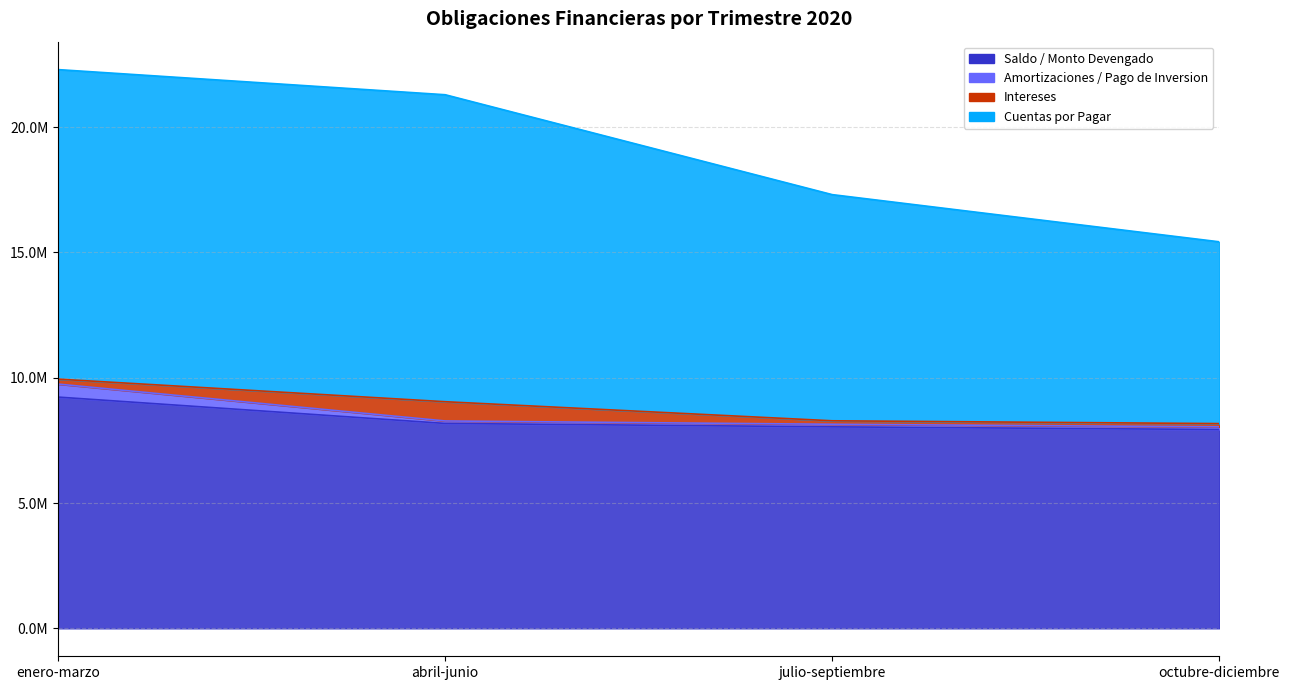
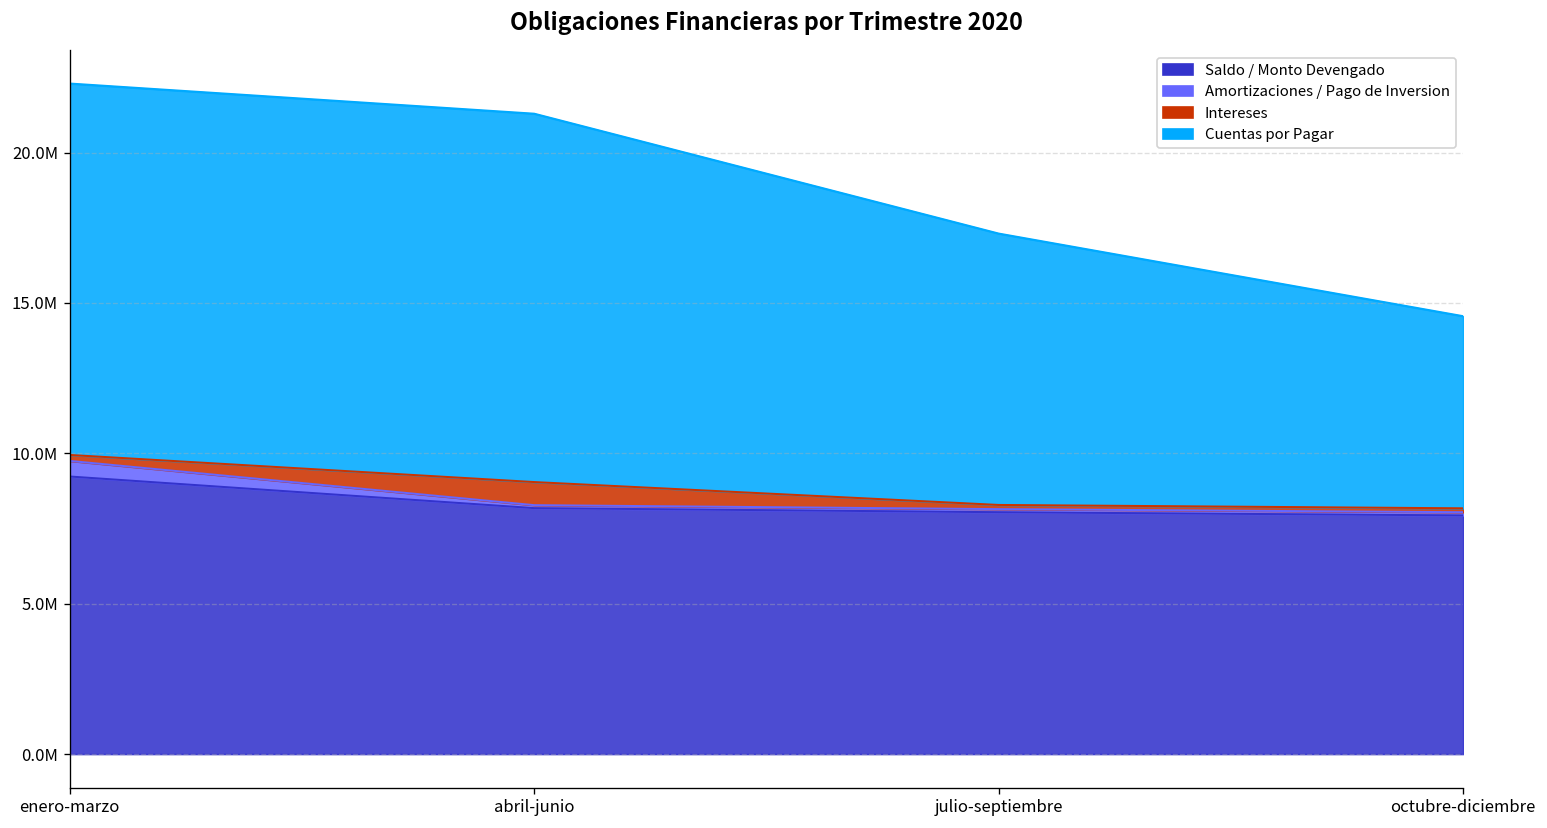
  {
    "Saldo / Monto Devengado": {
      "enero-marzo": 9200000,
      "octubre-diciembre": 7900000
    },
    "Amortizaciones / Pago de Inversion": {
      "enero-marzo": 500000,
      "octubre-diciembre": 100000
    },
    "Intereses": {
      "enero-marzo": 200000,
      "abril-junio": 800000,
      "julio-septiembre": 100000,
      "octubre-diciembre": 100000
    },
    "Cuentas por Pagar": {
      "enero-marzo": 12400000,
      "abril-junio": 12200000,
      "julio-septiembre": 9000000,
-     "octubre-diciembre": 7300000
+     "octubre-diciembre": 6400000
    }
  }
